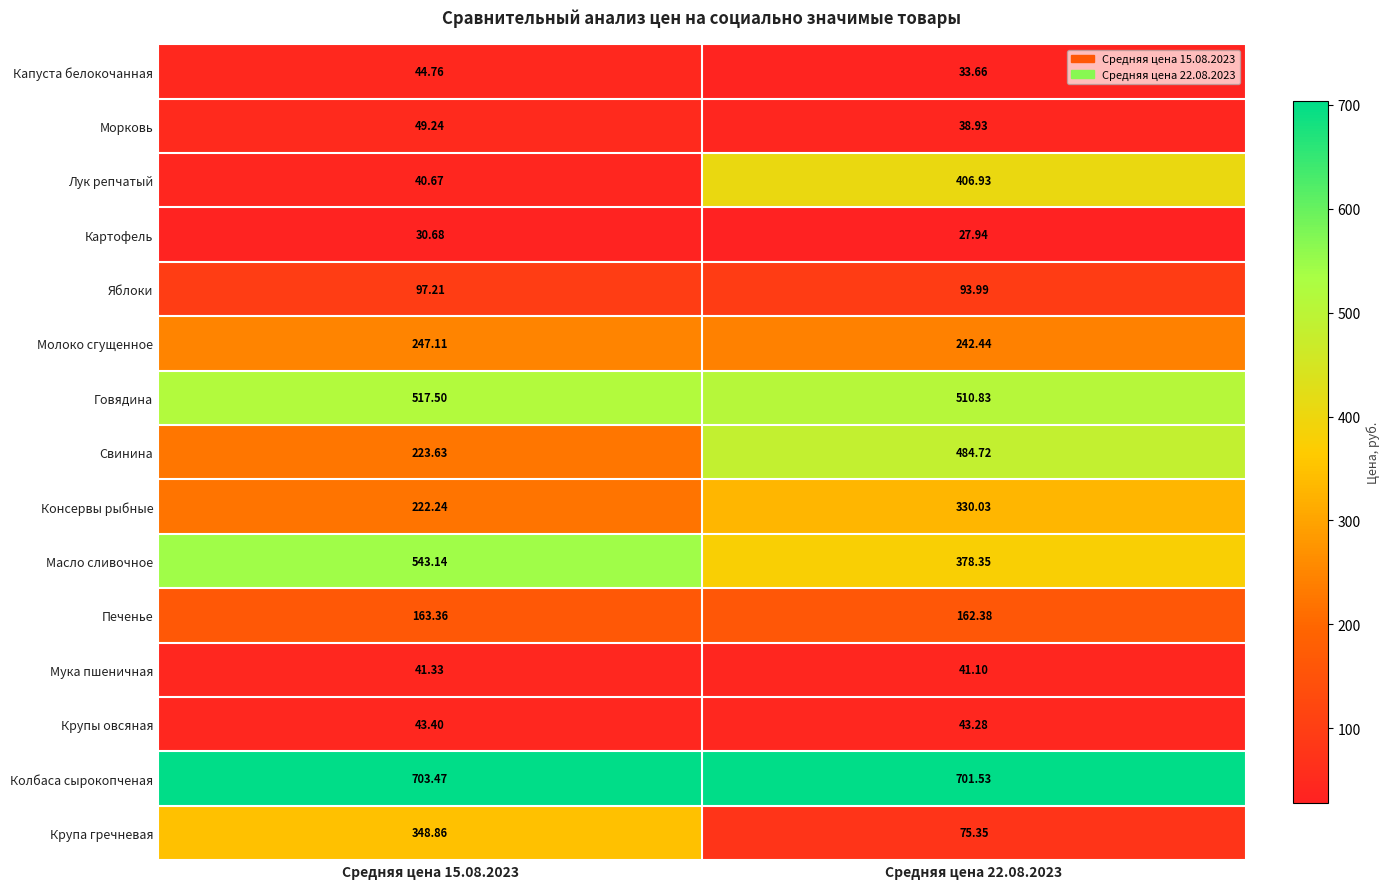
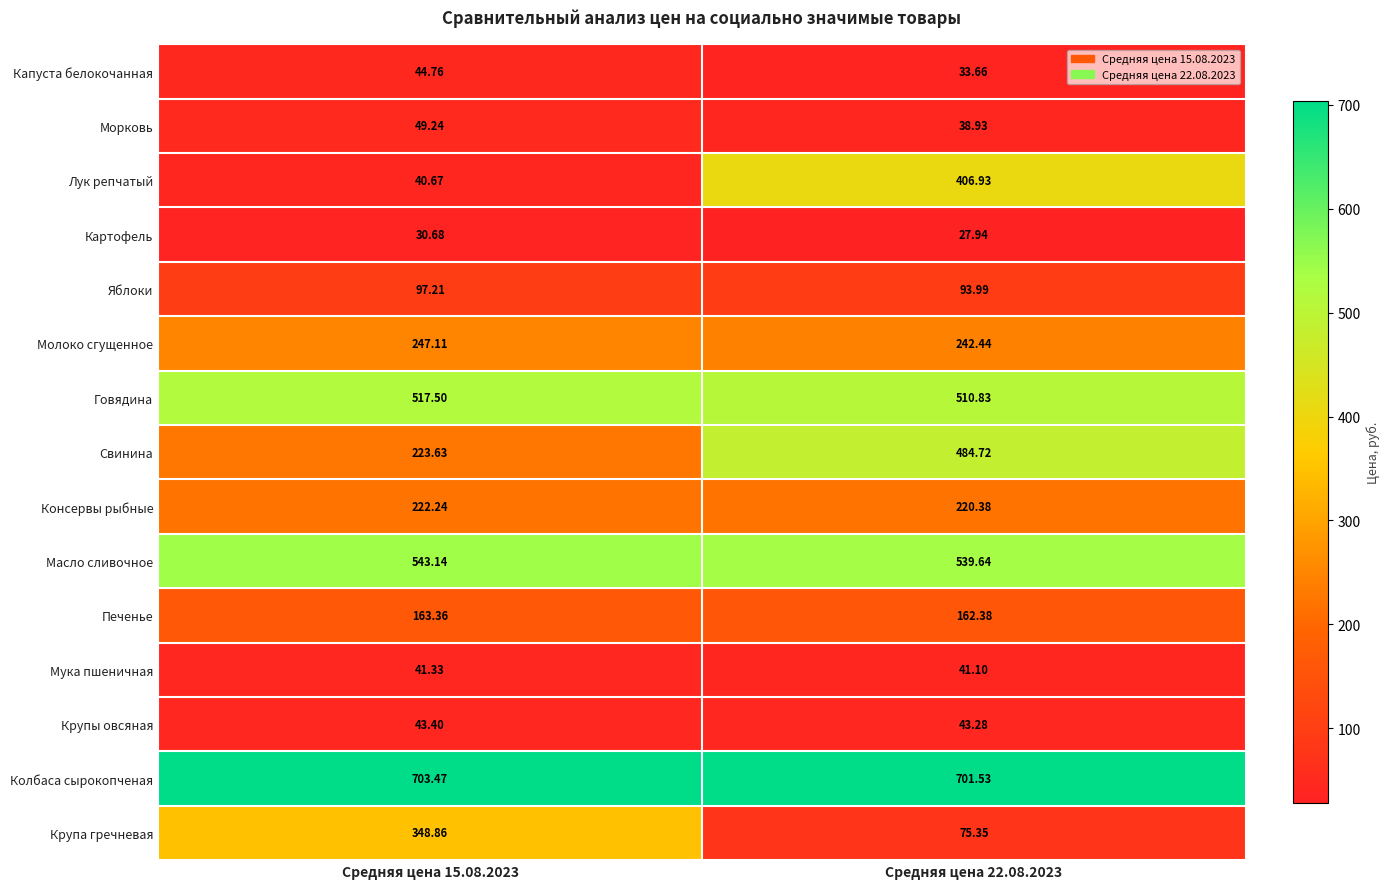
  {
    "Капуста белокочанная": {
      "Средняя цена 15.08.2023": 44.76,
      "Средняя цена 22.08.2023": 33.66
    },
    "Морковь": {
      "Средняя цена 15.08.2023": 49.24,
      "Средняя цена 22.08.2023": 38.93
    },
    "Лук репчатый": {
      "Средняя цена 15.08.2023": 40.67,
      "Средняя цена 22.08.2023": 406.93
    },
    "Картофель": {
      "Средняя цена 15.08.2023": 30.68,
      "Средняя цена 22.08.2023": 27.94
    },
    "Яблоки": {
      "Средняя цена 15.08.2023": 97.21,
      "Средняя цена 22.08.2023": 93.99
    },
    "Молоко сгущенное": {
      "Средняя цена 15.08.2023": 247.11,
      "Средняя цена 22.08.2023": 242.44
    },
    "Говядина": {
      "Средняя цена 15.08.2023": 517.50,
      "Средняя цена 22.08.2023": 510.83
    },
    "Свинина": {
      "Средняя цена 15.08.2023": 223.63,
      "Средняя цена 22.08.2023": 484.72
    },
    "Консервы рыбные": {
      "Средняя цена 15.08.2023": 222.24,
-     "Средняя цена 22.08.2023": 330.03
+     "Средняя цена 22.08.2023": 220.38
    },
    "Масло сливочное": {
      "Средняя цена 15.08.2023": 543.14,
-     "Средняя цена 22.08.2023": 378.35
+     "Средняя цена 22.08.2023": 539.64
    },
    "Печенье": {
      "Средняя цена 15.08.2023": 163.36,
      "Средняя цена 22.08.2023": 162.38
    },
    "Мука пшеничная": {
      "Средняя цена 15.08.2023": 41.33,
      "Средняя цена 22.08.2023": 41.10
    },
    "Крупы овсяная": {
      "Средняя цена 15.08.2023": 43.40,
      "Средняя цена 22.08.2023": 43.28
    },
    "Колбаса сырокопченая": {
      "Средняя цена 15.08.2023": 703.47,
      "Средняя цена 22.08.2023": 701.53
    },
    "Крупа гречневая": {
      "Средняя цена 15.08.2023": 348.86,
      "Средняя цена 22.08.2023": 75.35
    }
  }
